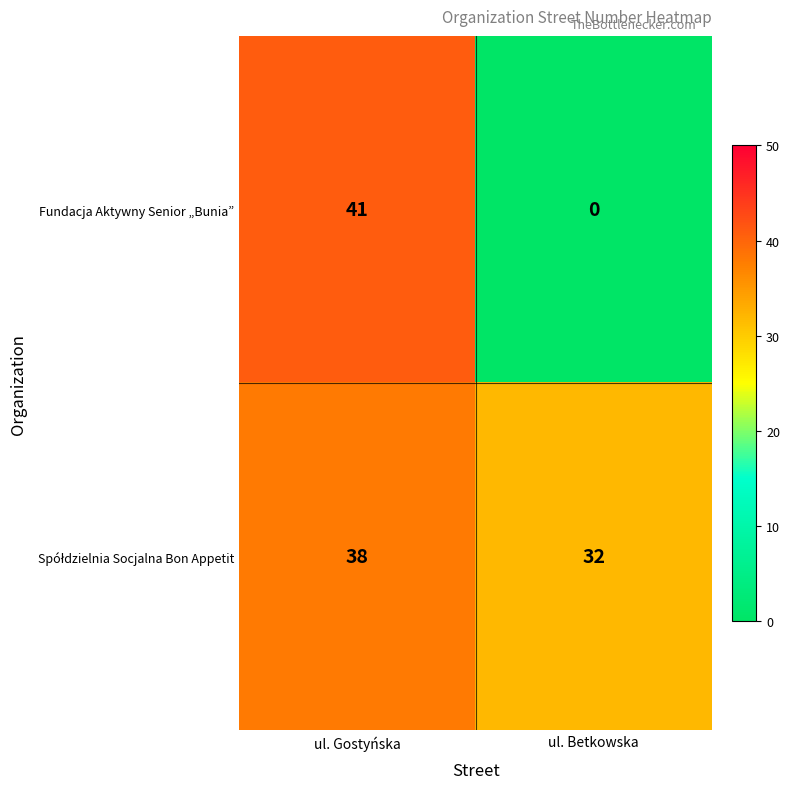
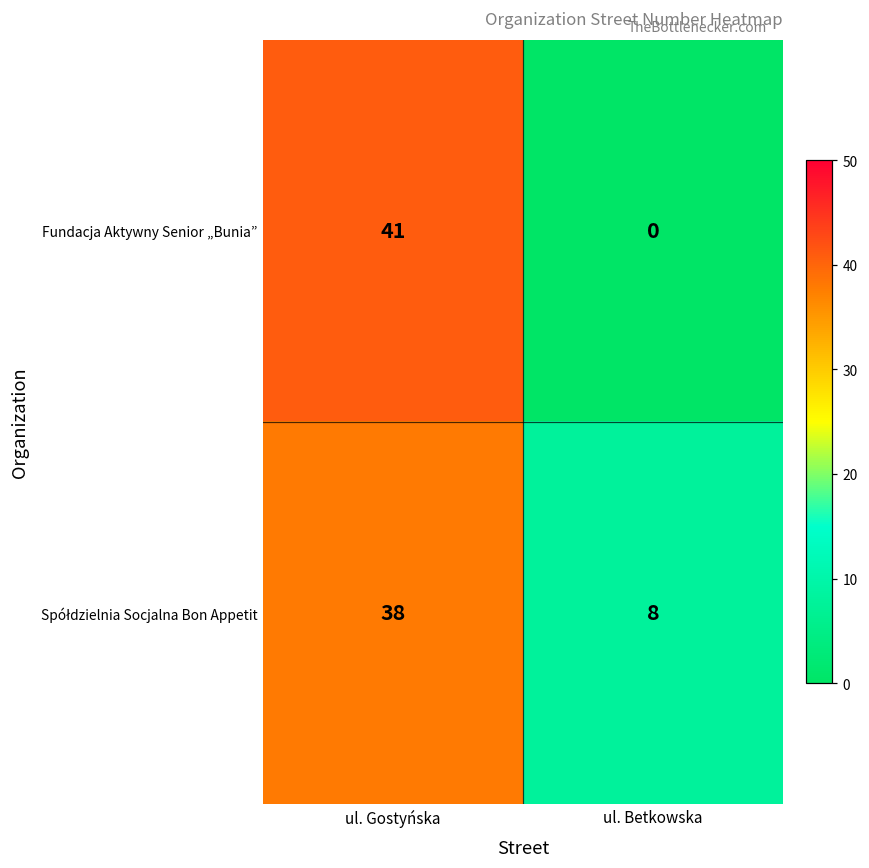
  {
    "Fundacja Aktywny Senior „Bunia”": {
      "ul. Gostyńska": 41,
      "ul. Betkowska": 0
    },
    "Spółdzielnia Socjalna Bon Appetit": {
      "ul. Gostyńska": 38,
-     "ul. Betkowska": 32
+     "ul. Betkowska": 8
    }
  }
